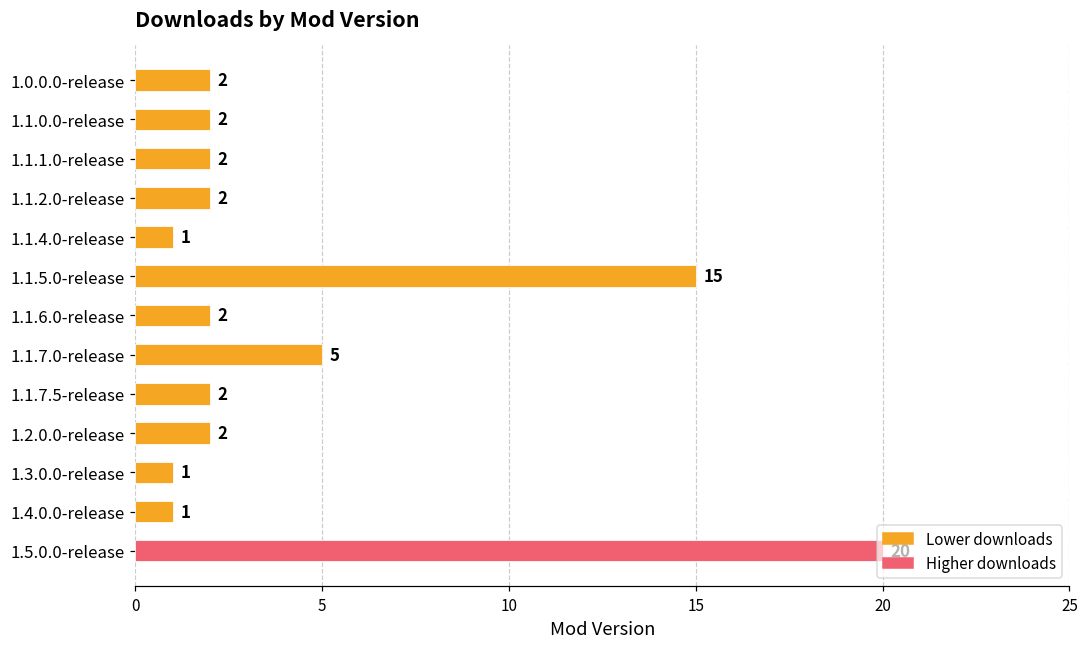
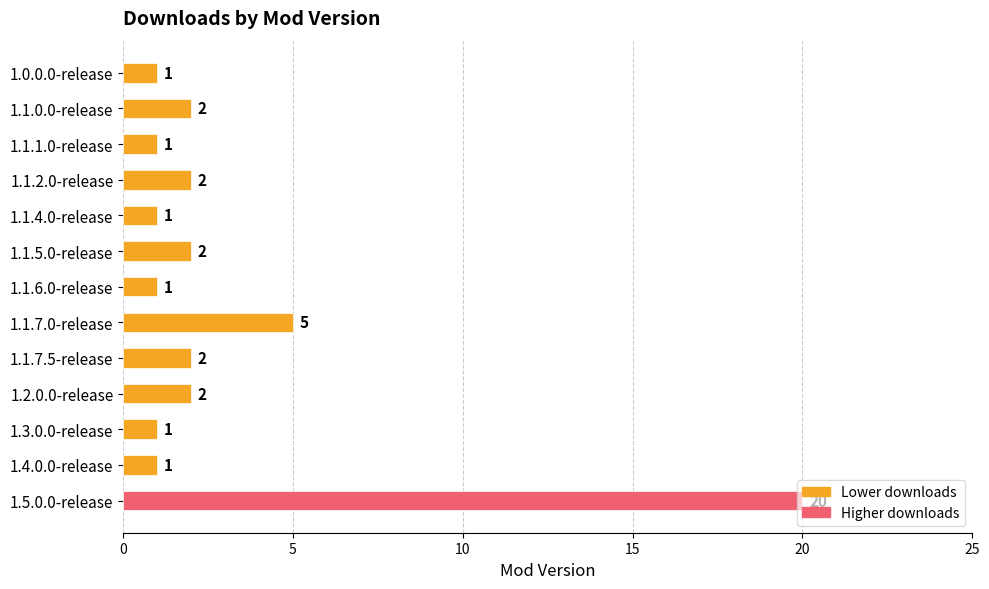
  {
-   "1.0.0.0-release": 2,
+   "1.0.0.0-release": 1,
    "1.1.0.0-release": 2,
-   "1.1.1.0-release": 2,
+   "1.1.1.0-release": 1,
    "1.1.2.0-release": 2,
    "1.1.4.0-release": 1,
-   "1.1.5.0-release": 15,
-   "1.1.6.0-release": 2,
+   "1.1.5.0-release": 2,
+   "1.1.6.0-release": 1,
    "1.1.7.0-release": 5,
    "1.1.7.5-release": 2,
    "1.2.0.0-release": 2,
    "1.3.0.0-release": 1,
    "1.4.0.0-release": 1
  }
